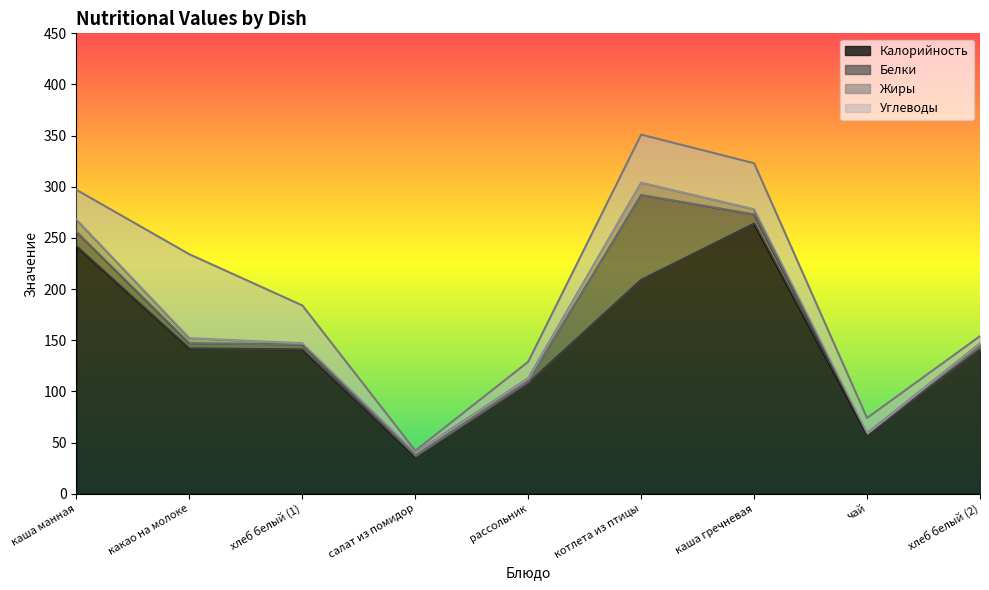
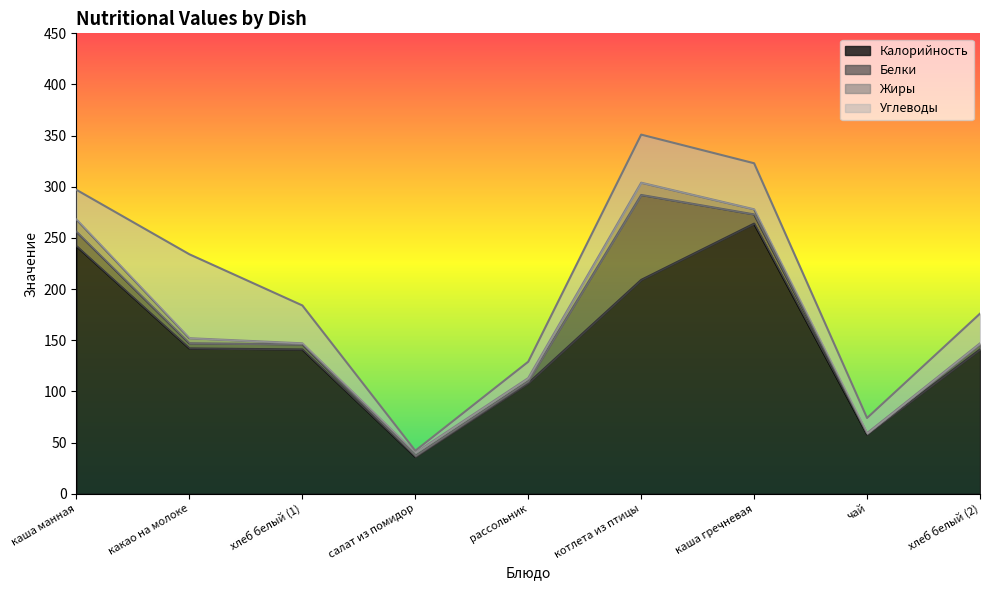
  {
    "Калорийность": {
      "каша манная": 242,
      "какао на молоке": 142,
      "хлеб белый (1)": 141,
      "котлета из птицы": 209,
      "каша гречневая": 264,
      "хлеб белый (2)": 141
    },
    "Белки": {
      "каша манная": 14,
      "какао на молоке": 5,
      "котлета из птицы": 83,
      "каша гречневая": 9
    },
    "Жиры": {
      "каша манная": 12,
      "какао на молоке": 5,
      "рассольник": 3,
      "котлета из птицы": 12,
      "каша гречневая": 5
    },
    "Углеводы": {
      "каша манная": 29,
      "какао на молоке": 82,
      "хлеб белый (1)": 37,
      "рассольник": 16,
      "котлета из птицы": 47,
      "каша гречневая": 45,
      "чай": 15,
-     "хлеб белый (2)": 7
+     "хлеб белый (2)": 29
    }
  }
